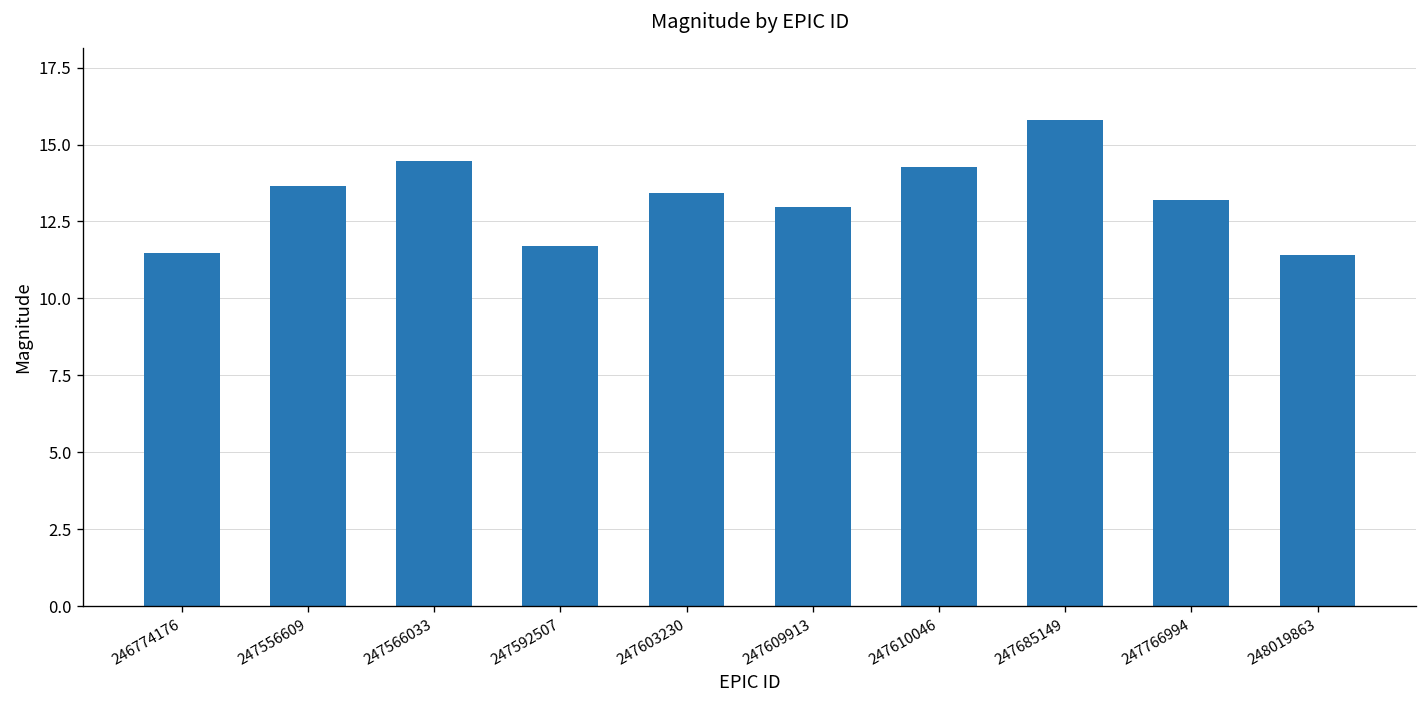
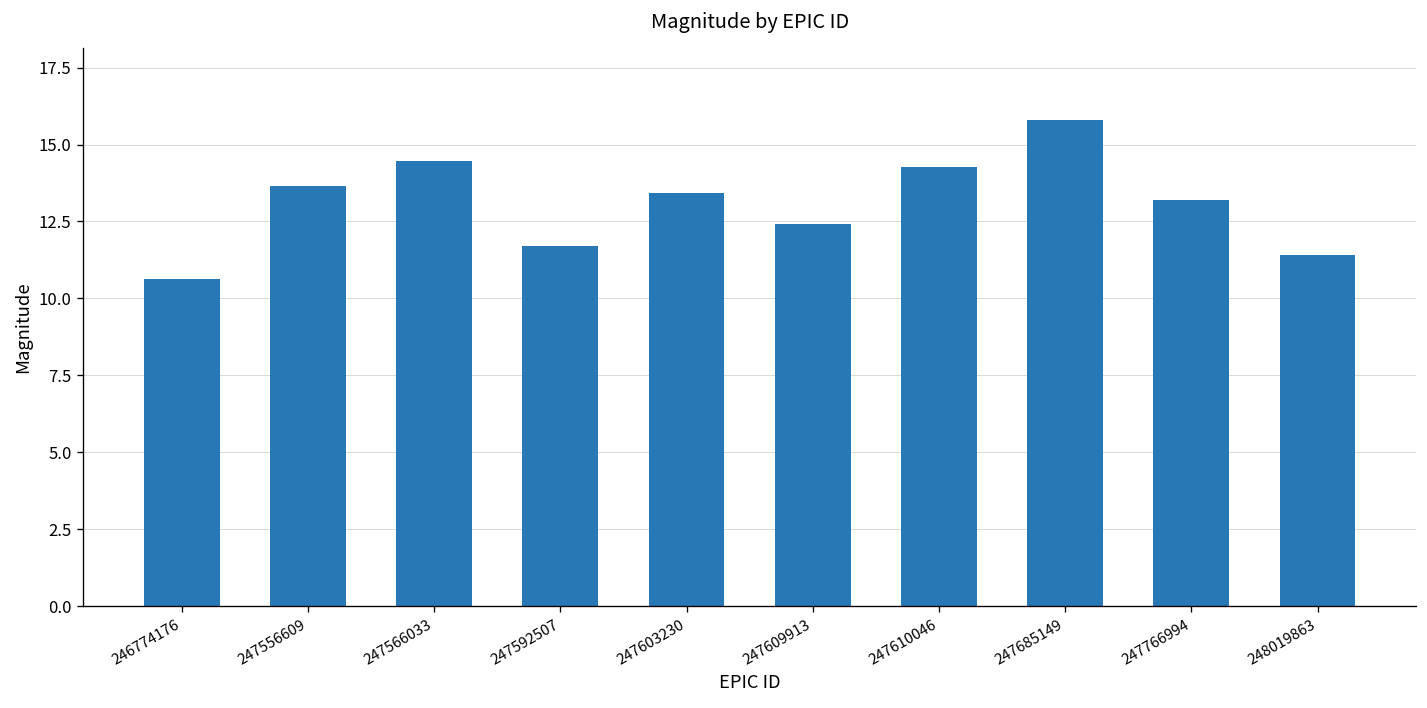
  {
-   "246774176": 11.5,
+   "246774176": 10.6,
    "247556609": 13.7,
    "247566033": 14.5,
    "247592507": 11.7,
    "247603230": 13.4,
-   "247609913": 13.0,
+   "247609913": 12.4,
    "247610046": 14.3,
    "247685149": 15.8,
    "247766994": 13.2,
    "248019863": 11.4
  }
